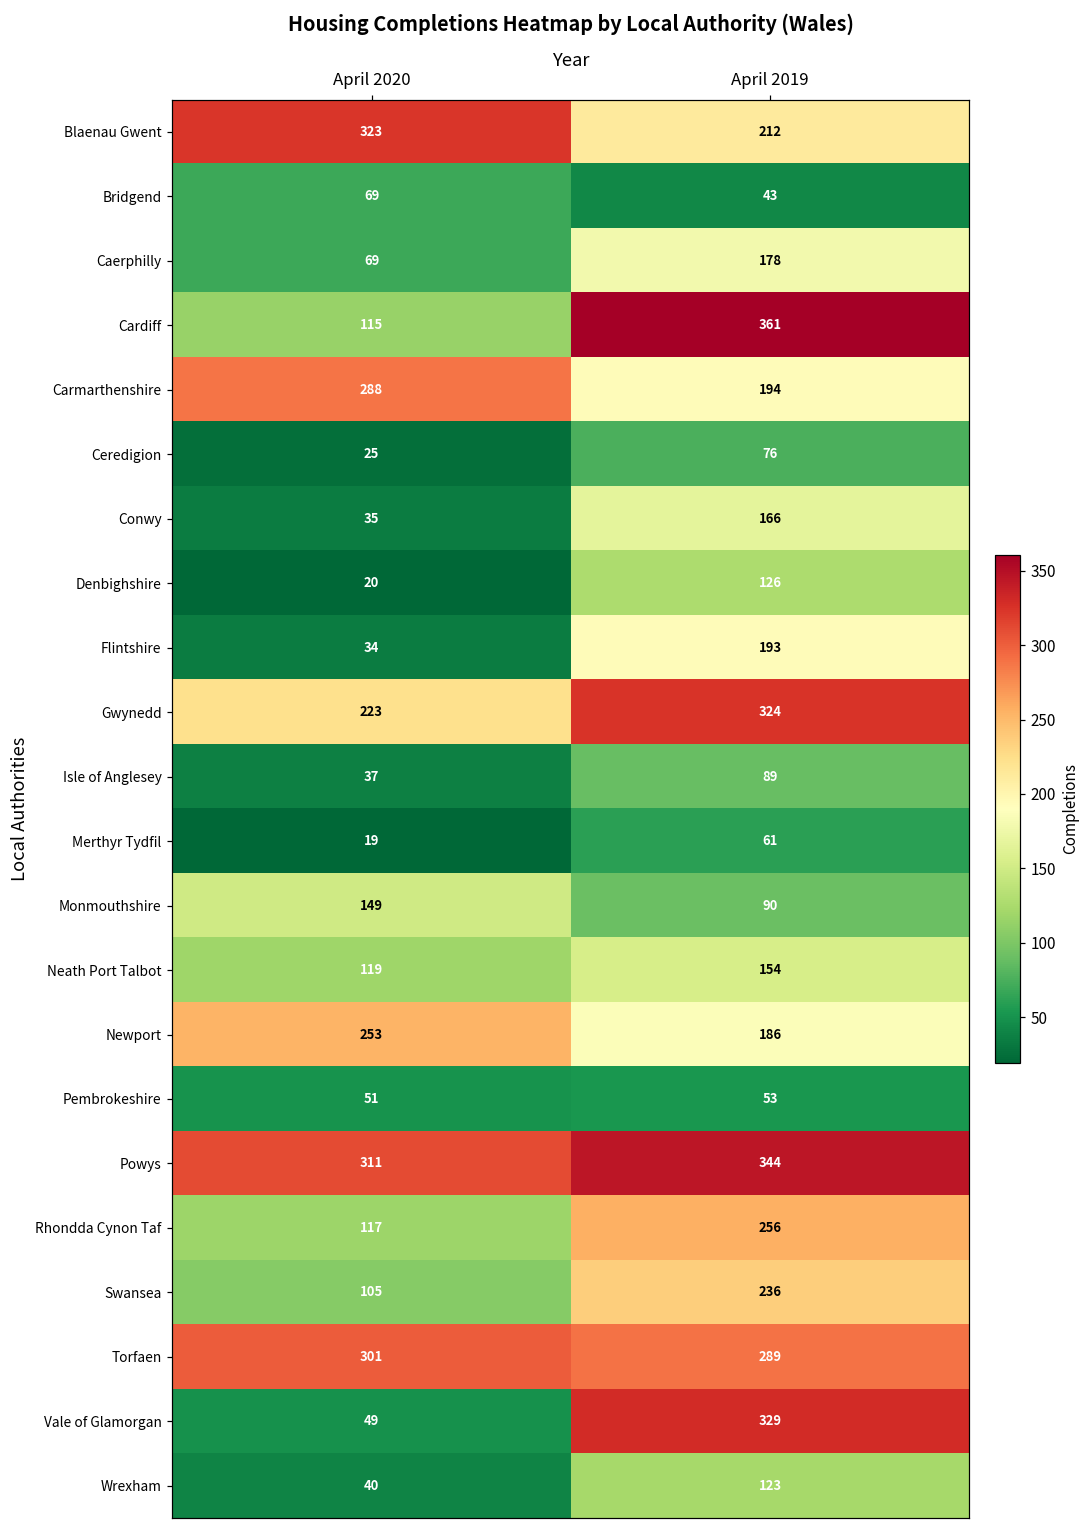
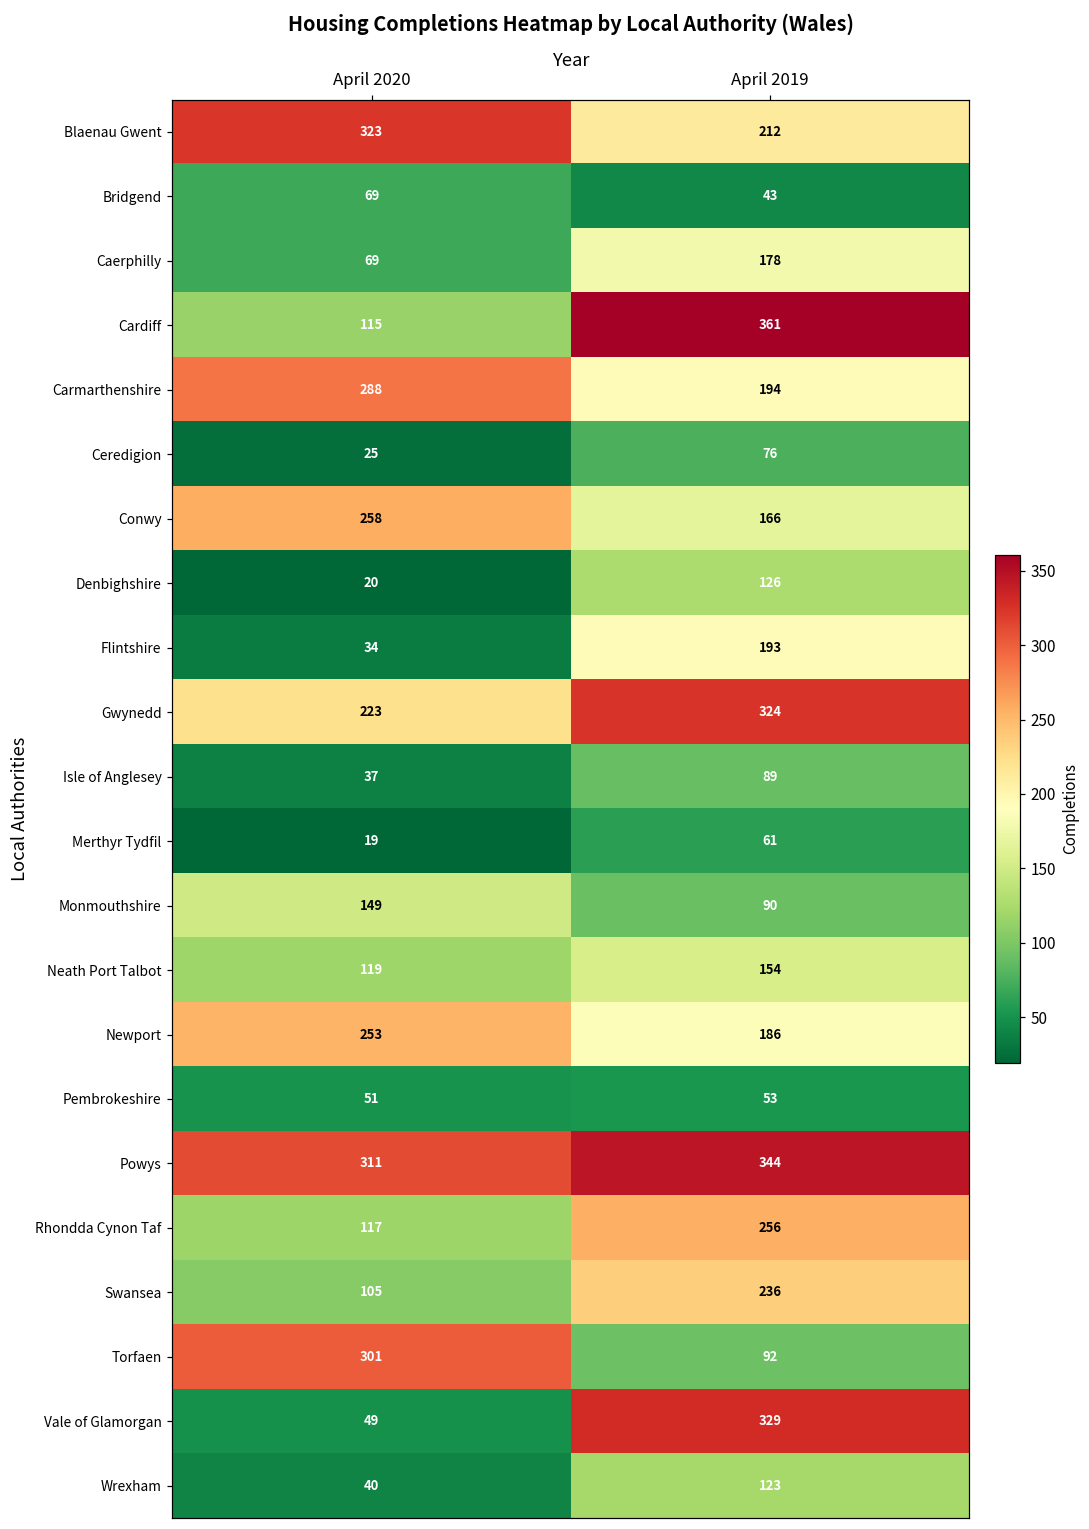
  {
    "Blaenau Gwent": {
      "April 2020": 323,
      "April 2019": 212
    },
    "Bridgend": {
      "April 2020": 69,
      "April 2019": 43
    },
    "Caerphilly": {
      "April 2020": 69,
      "April 2019": 178
    },
    "Cardiff": {
      "April 2020": 115,
      "April 2019": 361
    },
    "Carmarthenshire": {
      "April 2020": 288,
      "April 2019": 194
    },
    "Ceredigion": {
      "April 2020": 25,
      "April 2019": 76
    },
    "Conwy": {
-     "April 2020": 35,
+     "April 2020": 258,
      "April 2019": 166
    },
    "Denbighshire": {
      "April 2020": 20,
      "April 2019": 126
    },
    "Flintshire": {
      "April 2020": 34,
      "April 2019": 193
    },
    "Gwynedd": {
      "April 2020": 223,
      "April 2019": 324
    },
    "Isle of Anglesey": {
      "April 2020": 37,
      "April 2019": 89
    },
    "Merthyr Tydfil": {
      "April 2020": 19,
      "April 2019": 61
    },
    "Monmouthshire": {
      "April 2020": 149,
      "April 2019": 90
    },
    "Neath Port Talbot": {
      "April 2020": 119,
      "April 2019": 154
    },
    "Newport": {
      "April 2020": 253,
      "April 2019": 186
    },
    "Pembrokeshire": {
      "April 2020": 51,
      "April 2019": 53
    },
    "Powys": {
      "April 2020": 311,
      "April 2019": 344
    },
    "Rhondda Cynon Taf": {
      "April 2020": 117,
      "April 2019": 256
    },
    "Swansea": {
      "April 2020": 105,
      "April 2019": 236
    },
    "Torfaen": {
      "April 2020": 301,
-     "April 2019": 289
+     "April 2019": 92
    },
    "Vale of Glamorgan": {
      "April 2020": 49,
      "April 2019": 329
    },
    "Wrexham": {
      "April 2020": 40,
      "April 2019": 123
    }
  }
